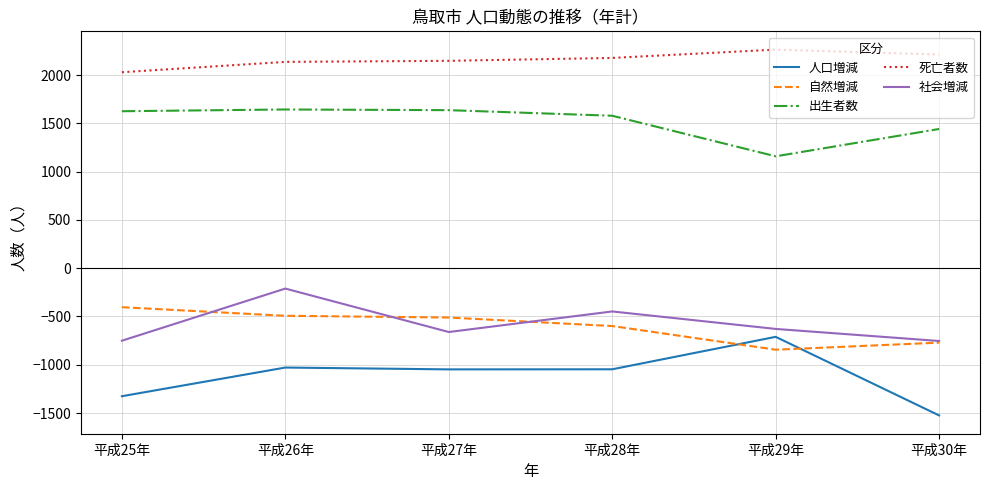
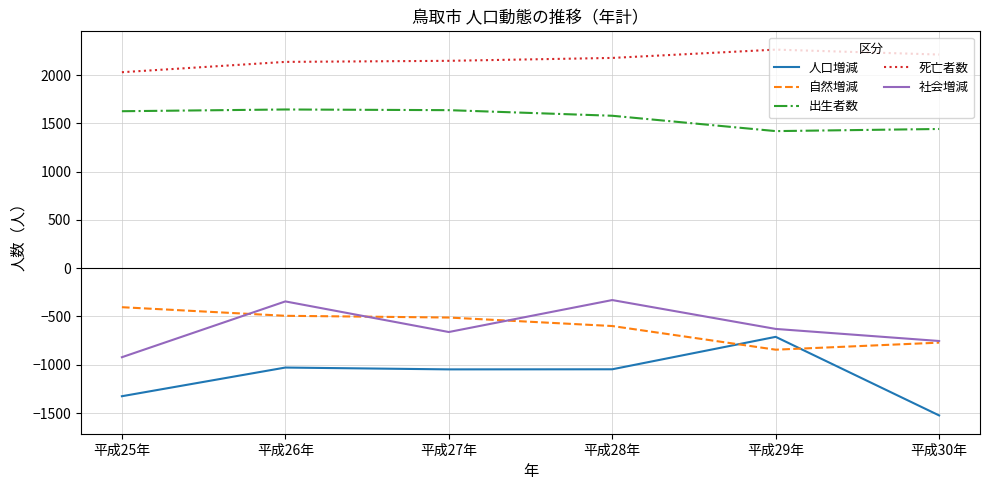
  {
    "人口増減": {
      "平成25年": -1300,
      "平成26年": -1000,
      "平成27年": -1000,
      "平成28年": -1000,
      "平成29年": -700,
      "平成30年": -1500
    },
    "自然増減": {
      "平成25年": -400,
      "平成26年": -500,
      "平成27年": -500,
      "平成28年": -600,
      "平成29年": -800
    },
    "出生者数": {
      "平成25年": 1600,
      "平成26年": 1600,
      "平成27年": 1600,
      "平成28年": 1600,
-     "平成29年": 1200,
+     "平成29年": 1400,
      "平成30年": 1400
    },
    "死亡者数": {
      "平成25年": 2000,
      "平成26年": 2100,
      "平成27年": 2100,
      "平成28年": 2200
    },
    "社会増減": {
-     "平成25年": -800,
-     "平成26年": -200,
+     "平成25年": -900,
+     "平成26年": -300,
      "平成27年": -700,
-     "平成28年": -400,
+     "平成28年": -300,
      "平成29年": -600
    }
  }
